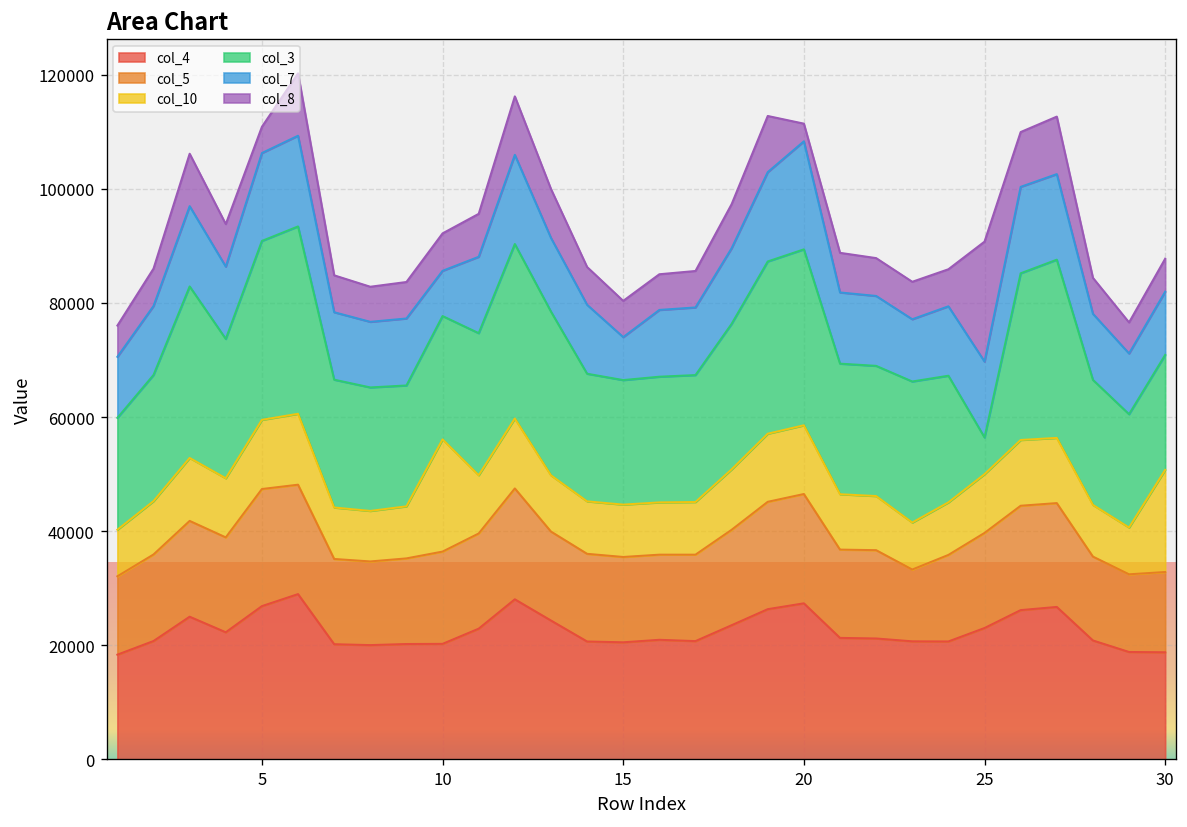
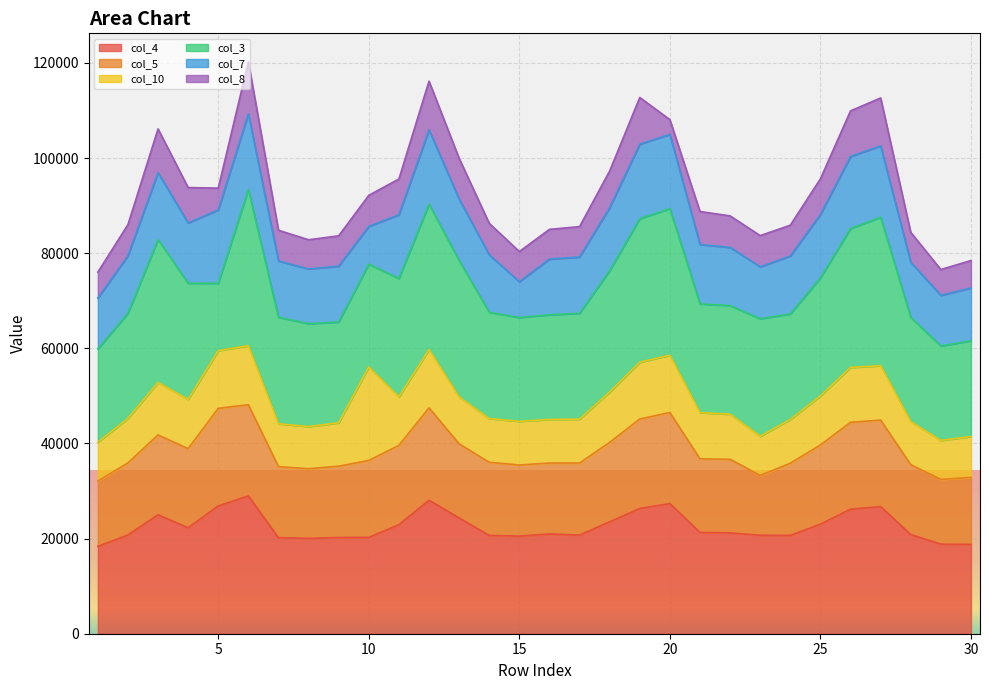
  {
    "col_10": {
      "5": 12000,
      "10": 20000,
      "15": 9000,
      "20": 12000,
      "25": 10000,
-     "30": 18000
+     "30": 9000
    },
    "col_3": {
-     "5": 31000,
+     "5": 14000,
      "10": 22000,
      "15": 22000,
      "20": 31000,
-     "25": 6000,
+     "25": 25000,
      "30": 20000
    },
    "col_7": {
      "5": 15000,
      "10": 8000,
      "15": 8000,
-     "20": 19000,
+     "20": 16000,
      "25": 13000,
      "30": 11000
    },
    "col_8": {
      "5": 5000,
      "10": 7000,
      "15": 6000,
      "20": 3000,
-     "25": 21000,
+     "25": 8000,
      "30": 6000
    }
  }
